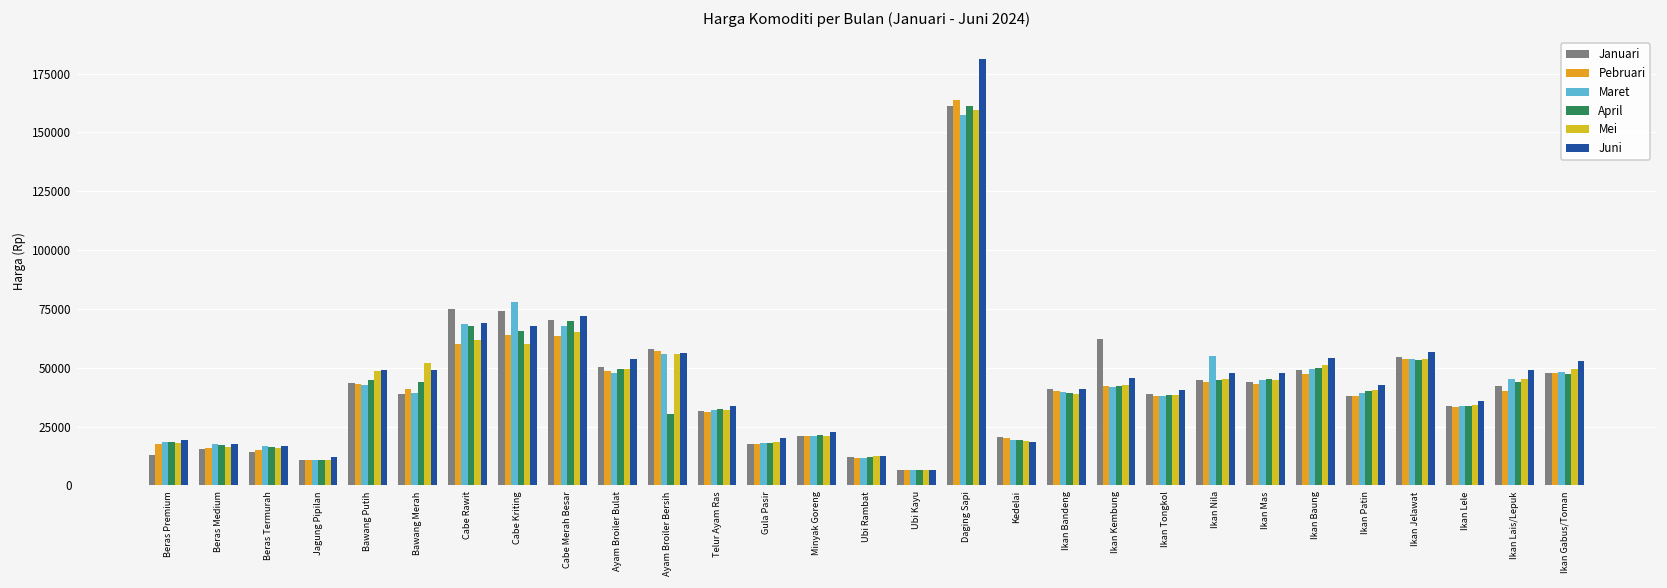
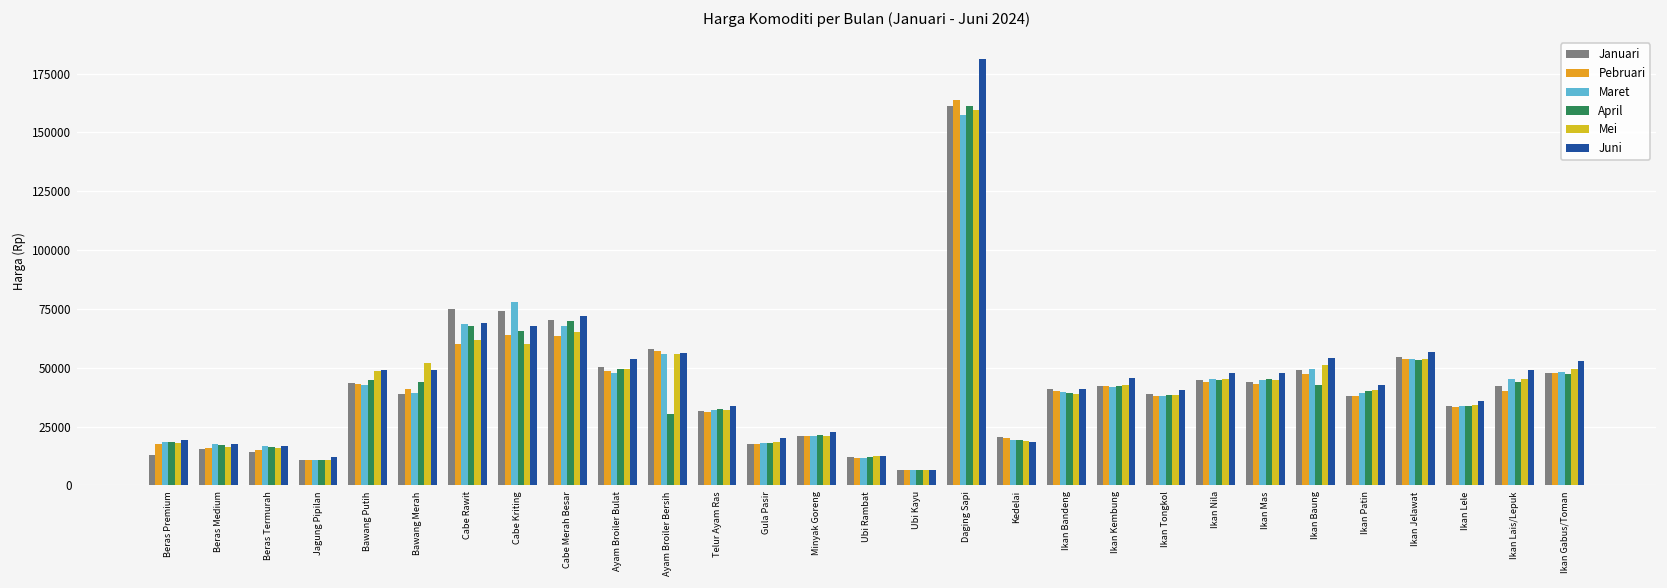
  {
    "Januari": {
      "Beras Premium": 13000,
      "Beras Medium": 15000,
      "Beras Termurah": 14000,
      "Jagung Pipilan": 11000,
      "Bawang Putih": 44000,
      "Bawang Merah": 39000,
      "Cabe Rawit": 75000,
      "Cabe Kriting": 74000,
      "Cabe Merah Besar": 70000,
      "Ayam Broiler Bulat": 50000,
      "Ayam Broiler Bersih": 58000,
      "Telur Ayam Ras": 32000,
      "Gula Pasir": 17000,
      "Minyak Goreng": 21000,
      "Ubi Rambat": 12000,
      "Ubi Kayu": 6000,
      "Daging Sapi": 161000,
      "Kedelai": 21000,
      "Ikan Bandeng": 41000,
-     "Ikan Kembung": 62000,
+     "Ikan Kembung": 42000,
      "Ikan Tongkol": 39000,
      "Ikan Nila": 45000,
      "Ikan Mas": 44000,
      "Ikan Baung": 49000,
      "Ikan Patin": 38000,
      "Ikan Jelawat": 54000,
      "Ikan Lele": 34000,
      "Ikan Lais/Lepuk": 42000,
      "Ikan Gabus/Toman": 48000
    },
    "Maret": {
      "Beras Premium": 19000,
      "Beras Medium": 17000,
      "Beras Termurah": 17000,
      "Jagung Pipilan": 11000,
      "Bawang Putih": 43000,
      "Bawang Merah": 39000,
      "Cabe Rawit": 68000,
      "Cabe Kriting": 78000,
      "Cabe Merah Besar": 68000,
      "Ayam Broiler Bulat": 48000,
      "Ayam Broiler Bersih": 56000,
      "Telur Ayam Ras": 32000,
      "Gula Pasir": 18000,
      "Minyak Goreng": 21000,
      "Ubi Rambat": 12000,
      "Ubi Kayu": 6000,
      "Daging Sapi": 158000,
      "Kedelai": 20000,
      "Ikan Bandeng": 40000,
      "Ikan Kembung": 42000,
      "Ikan Tongkol": 38000,
-     "Ikan Nila": 55000,
+     "Ikan Nila": 45000,
      "Ikan Mas": 45000,
      "Ikan Baung": 49000,
      "Ikan Patin": 39000,
      "Ikan Jelawat": 54000,
      "Ikan Lele": 34000,
      "Ikan Lais/Lepuk": 45000,
      "Ikan Gabus/Toman": 48000
    },
    "April": {
      "Beras Premium": 18000,
      "Beras Medium": 17000,
      "Beras Termurah": 16000,
      "Jagung Pipilan": 11000,
      "Bawang Putih": 45000,
      "Bawang Merah": 44000,
      "Cabe Rawit": 68000,
      "Cabe Kriting": 66000,
      "Cabe Merah Besar": 70000,
      "Ayam Broiler Bulat": 49000,
      "Ayam Broiler Bersih": 30000,
      "Telur Ayam Ras": 33000,
      "Gula Pasir": 18000,
      "Minyak Goreng": 21000,
      "Ubi Rambat": 12000,
      "Ubi Kayu": 6000,
      "Daging Sapi": 161000,
      "Kedelai": 19000,
      "Ikan Bandeng": 39000,
      "Ikan Kembung": 42000,
      "Ikan Tongkol": 38000,
      "Ikan Nila": 45000,
      "Ikan Mas": 45000,
-     "Ikan Baung": 50000,
+     "Ikan Baung": 43000,
      "Ikan Patin": 40000,
      "Ikan Jelawat": 53000,
      "Ikan Lele": 34000,
      "Ikan Lais/Lepuk": 44000,
      "Ikan Gabus/Toman": 47000
    },
    "Juni": {
      "Beras Premium": 19000,
      "Beras Medium": 18000,
      "Beras Termurah": 17000,
      "Jagung Pipilan": 12000,
      "Bawang Putih": 49000,
      "Bawang Merah": 49000,
      "Cabe Rawit": 69000,
      "Cabe Kriting": 68000,
      "Cabe Merah Besar": 72000,
      "Ayam Broiler Bulat": 54000,
      "Ayam Broiler Bersih": 56000,
      "Telur Ayam Ras": 34000,
      "Gula Pasir": 20000,
      "Minyak Goreng": 23000,
      "Ubi Rambat": 13000,
      "Ubi Kayu": 7000,
      "Daging Sapi": 181000,
      "Kedelai": 19000,
      "Ikan Bandeng": 41000,
      "Ikan Kembung": 45000,
      "Ikan Tongkol": 41000,
      "Ikan Nila": 48000,
      "Ikan Mas": 48000,
      "Ikan Baung": 54000,
      "Ikan Patin": 42000,
      "Ikan Jelawat": 57000,
      "Ikan Lele": 36000,
      "Ikan Lais/Lepuk": 49000,
      "Ikan Gabus/Toman": 53000
    }
  }
